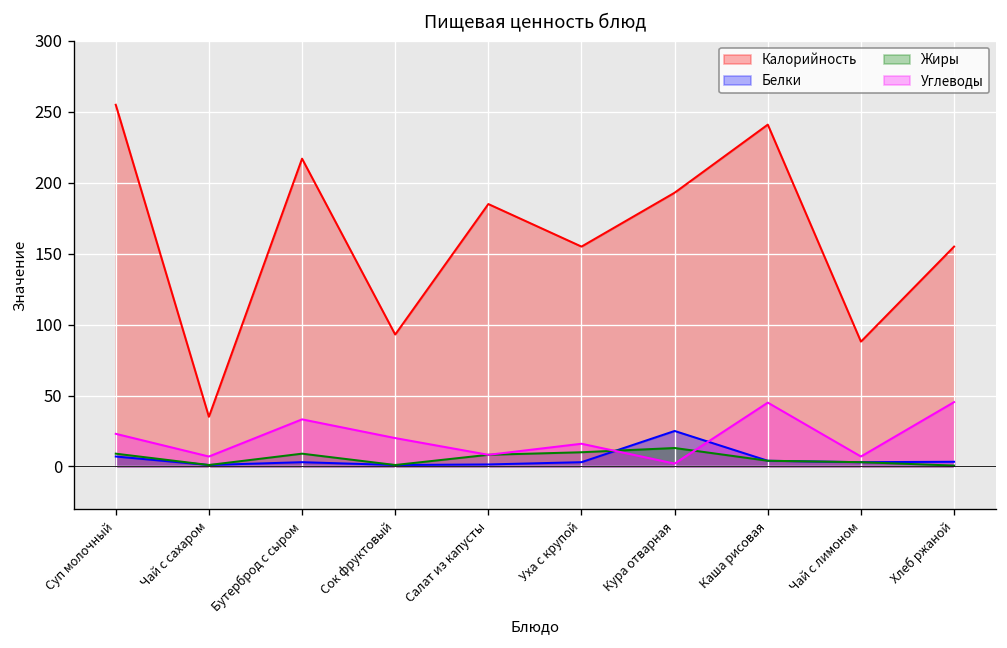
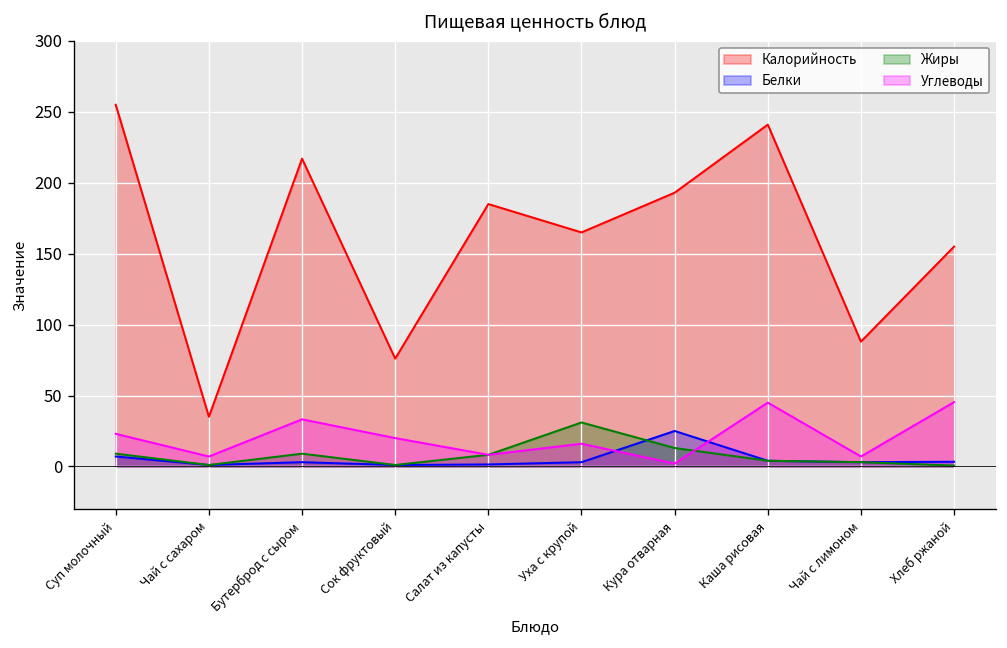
  {
    "Калорийность": {
      "Суп молочный": 255,
      "Чай с сахаром": 35,
      "Бутерброд с сыром": 217,
-     "Сок фруктовый": 93,
+     "Сок фруктовый": 76,
      "Салат из капусты": 185,
-     "Уха с крупой": 155,
+     "Уха с крупой": 165,
      "Кура отварная": 193,
      "Каша рисовая": 241,
      "Чай с лимоном": 88,
      "Хлеб ржаной": 155
    },
    "Белки": {
      "Бутерброд с сыром": 3,
      "Салат из капусты": 1,
      "Уха с крупой": 3,
      "Кура отварная": 25,
      "Хлеб ржаной": 3
    },
    "Жиры": {
      "Бутерброд с сыром": 9,
-     "Уха с крупой": 10,
+     "Уха с крупой": 31,
      "Кура отварная": 13,
      "Хлеб ржаной": 1
    },
    "Углеводы": {
      "Суп молочный": 23,
      "Чай с сахаром": 7,
      "Бутерброд с сыром": 33,
      "Сок фруктовый": 20,
      "Уха с крупой": 16,
      "Кура отварная": 2,
      "Каша рисовая": 45,
      "Чай с лимоном": 7,
      "Хлеб ржаной": 45
    }
  }
